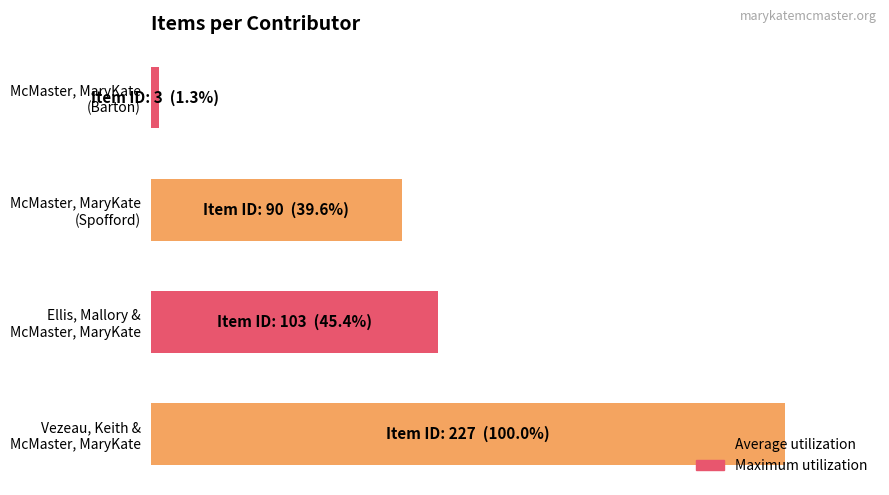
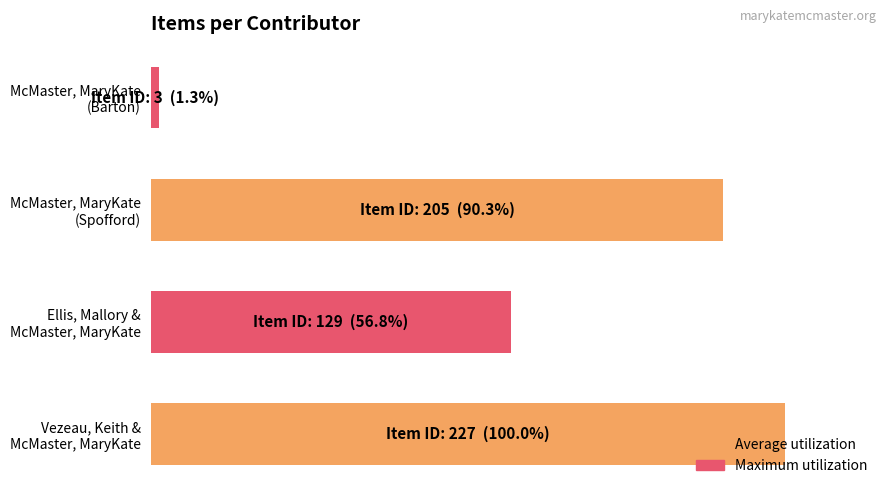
  {
    "McMaster, MaryKate (Barton)": "(1.3%)",
-   "McMaster, MaryKate (Spofford)": "90 (39.6%)",
-   "Ellis, Mallory & McMaster, MaryKate": "103 (45.4%)",
+   "McMaster, MaryKate (Spofford)": "205 (90.3%)",
+   "Ellis, Mallory & McMaster, MaryKate": "129 (56.8%)",
    "Vezeau, Keith & McMaster, MaryKate": "(100.0%)"
  }
